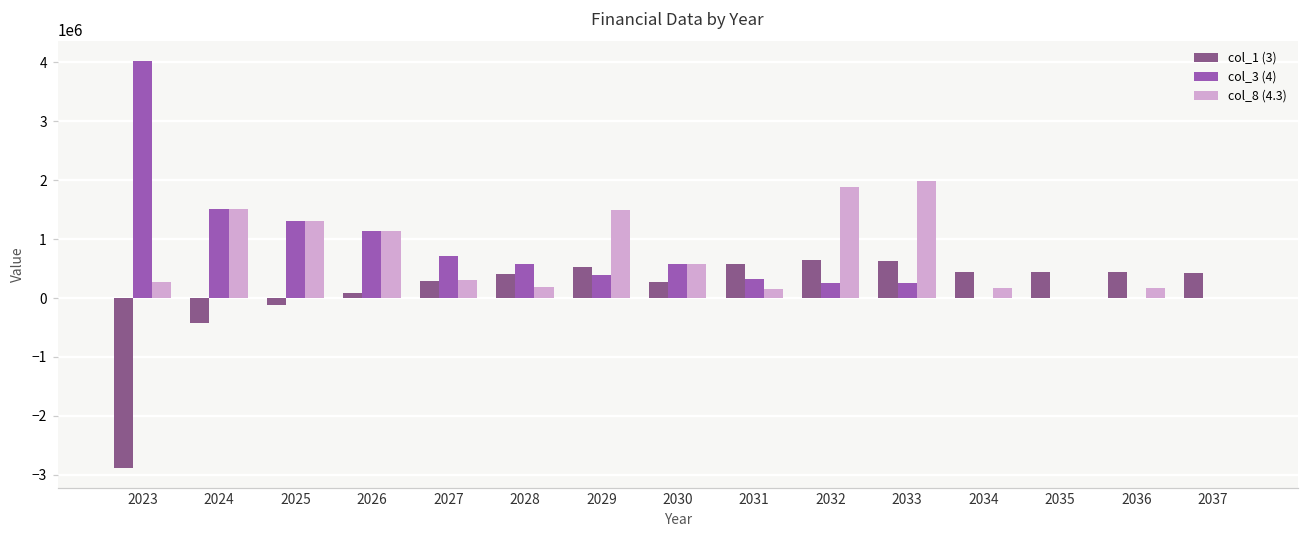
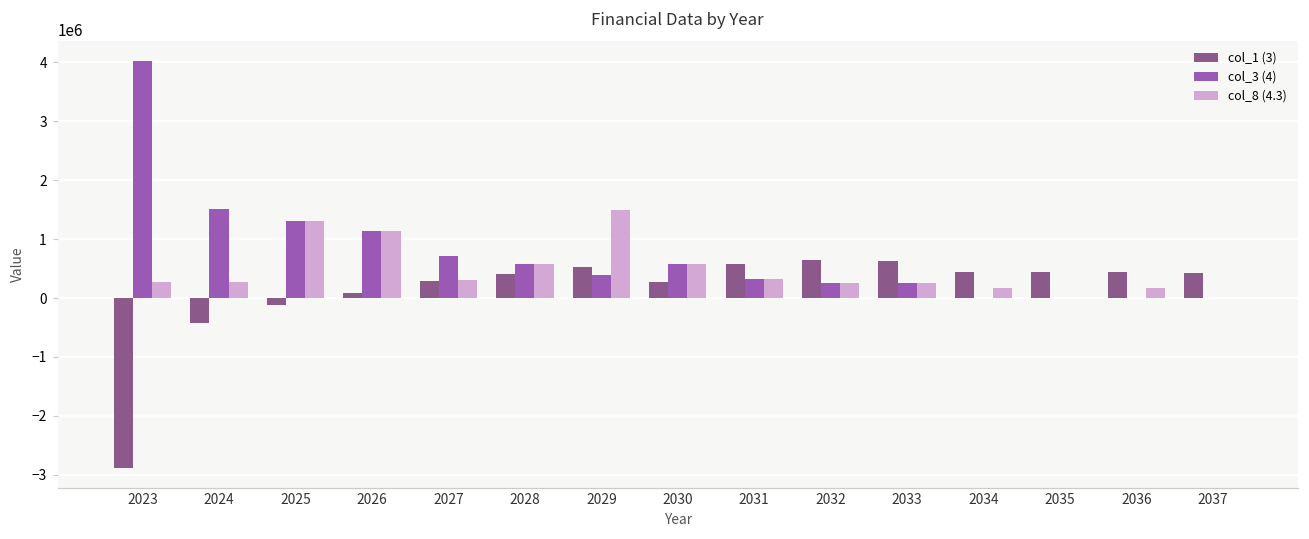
  {
    "col_8 (4.3)": {
      "2023": 300000,
-     "2024": 1500000,
+     "2024": 300000,
      "2025": 1300000,
      "2026": 1100000,
      "2027": 300000,
-     "2028": 200000,
+     "2028": 600000,
      "2029": 1500000,
      "2030": 600000,
-     "2031": 200000,
-     "2032": 1900000,
-     "2033": 2000000,
+     "2031": 300000,
+     "2032": 300000,
+     "2033": 300000,
      "2034": 200000,
      "2035": 0,
      "2036": 200000,
      "2037": 0
    }
  }
